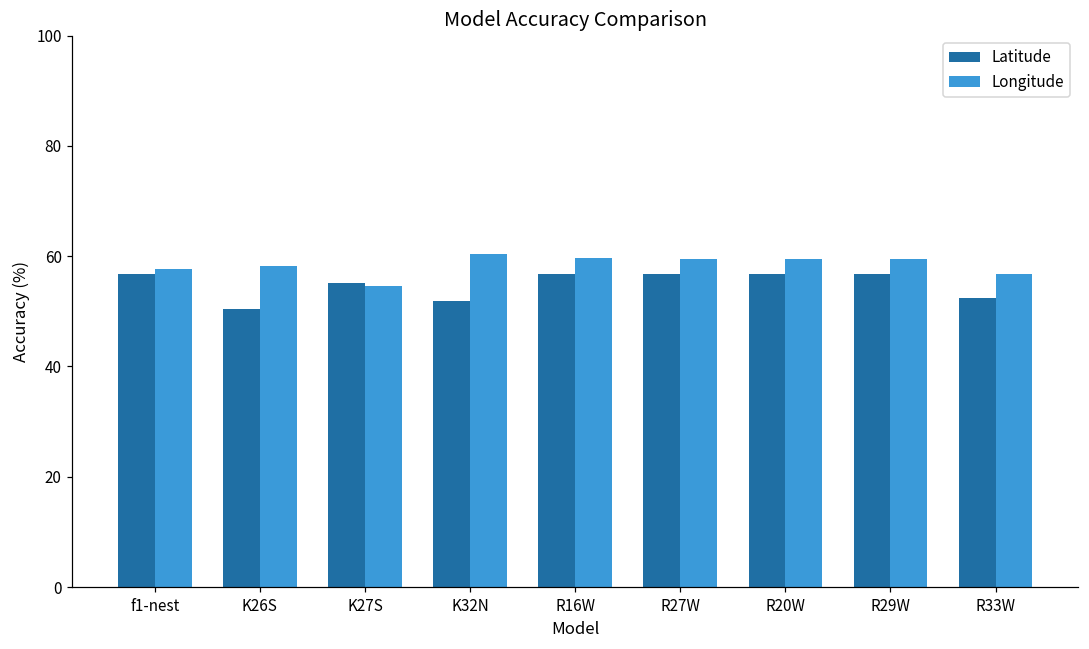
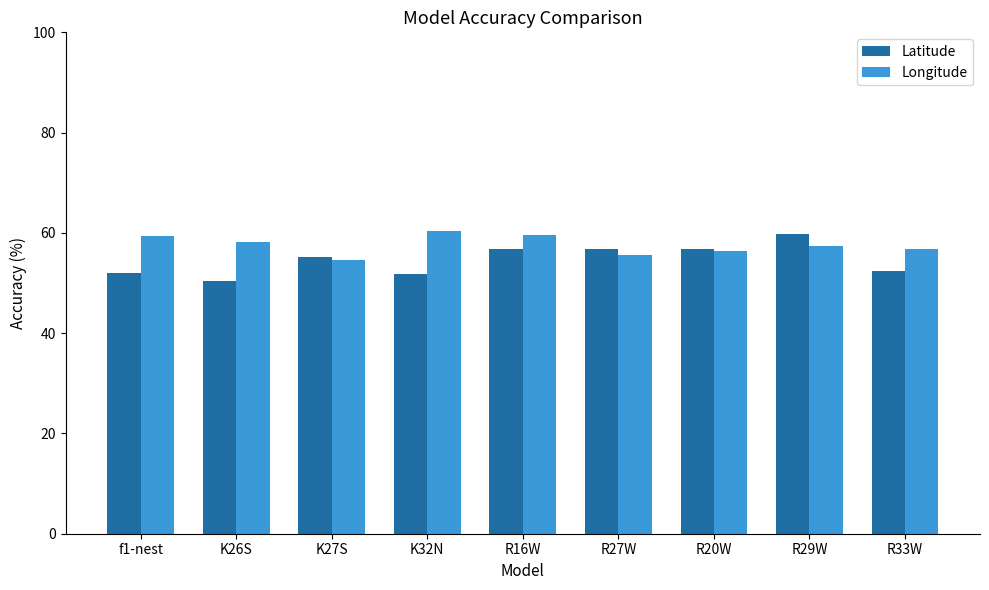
  {
    "Latitude": {
-     "f1-nest": 57,
+     "f1-nest": 52,
      "K26S": 50,
      "K27S": 55,
      "K32N": 52,
      "R16W": 57,
      "R27W": 57,
      "R20W": 57,
-     "R29W": 57,
+     "R29W": 60,
      "R33W": 52
    },
    "Longitude": {
-     "f1-nest": 58,
+     "f1-nest": 59,
      "K26S": 58,
      "K27S": 55,
      "K32N": 60,
      "R16W": 60,
-     "R27W": 59,
-     "R20W": 60,
-     "R29W": 59,
+     "R27W": 56,
+     "R20W": 56,
+     "R29W": 57,
      "R33W": 57
    }
  }
